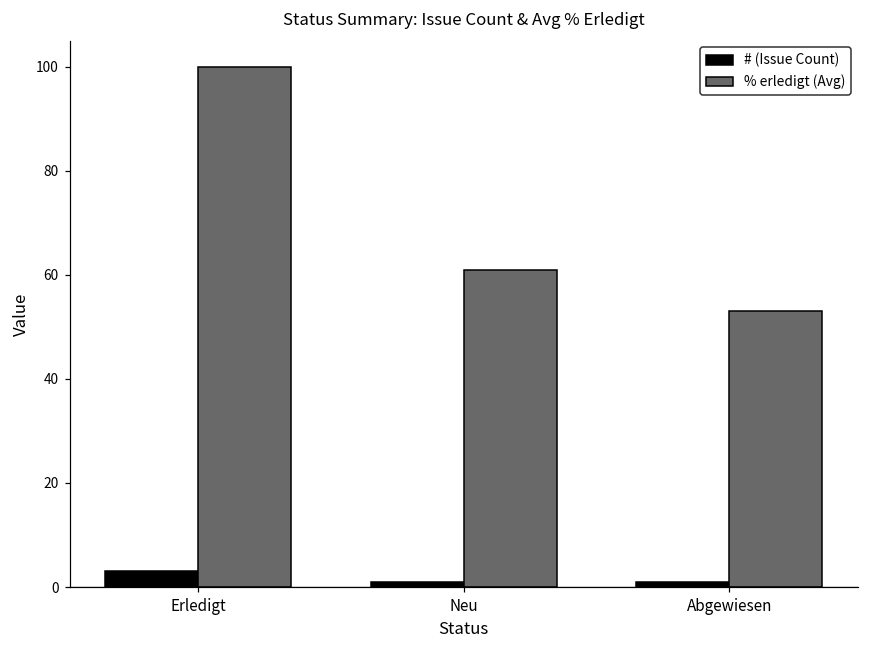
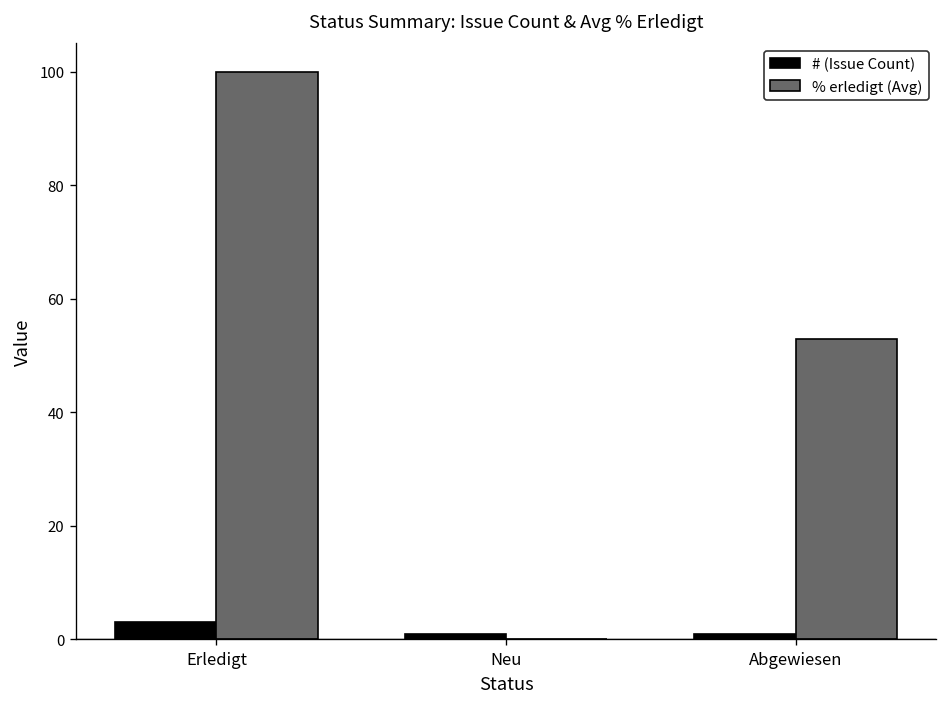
  {
    "# (Issue Count)": {
      "Erledigt": 3,
      "Neu": 1,
      "Abgewiesen": 1
    },
    "% erledigt (Avg)": {
      "Erledigt": 100,
-     "Neu": 61,
+     "Neu": 0,
      "Abgewiesen": 53
    }
  }
